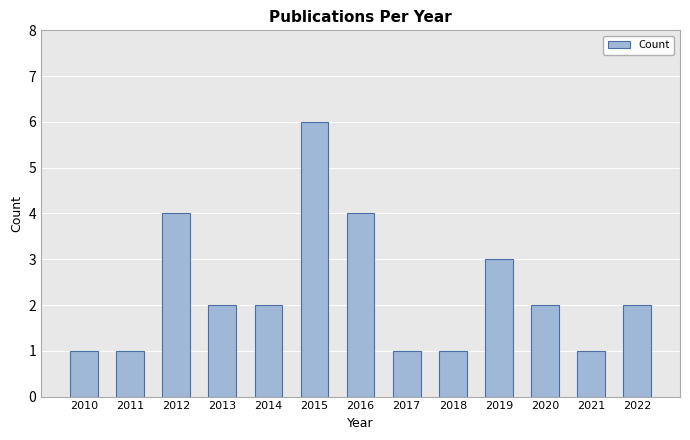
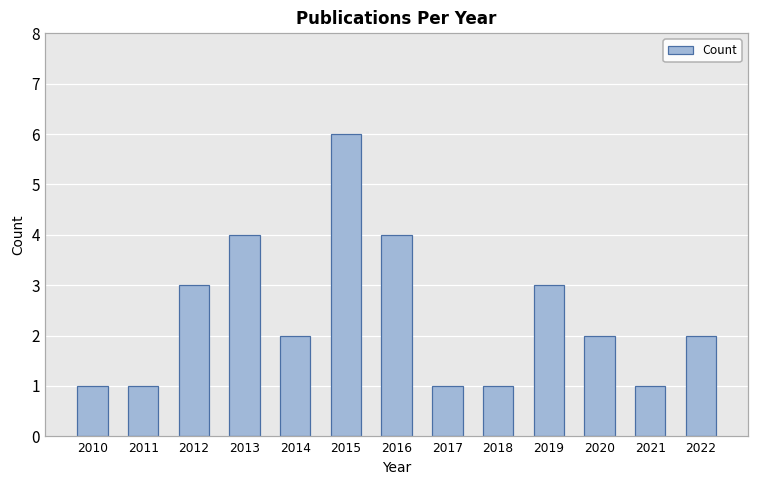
  {
    "2010": 1,
    "2011": 1,
-   "2012": 4,
-   "2013": 2,
+   "2012": 3,
+   "2013": 4,
    "2014": 2,
    "2015": 6,
    "2016": 4,
    "2017": 1,
    "2018": 1,
    "2019": 3,
    "2020": 2,
    "2021": 1,
    "2022": 2
  }
